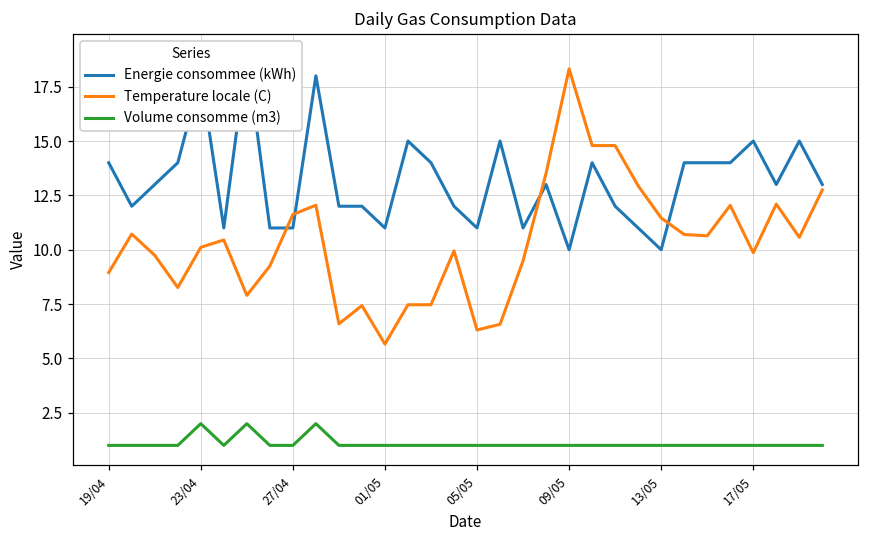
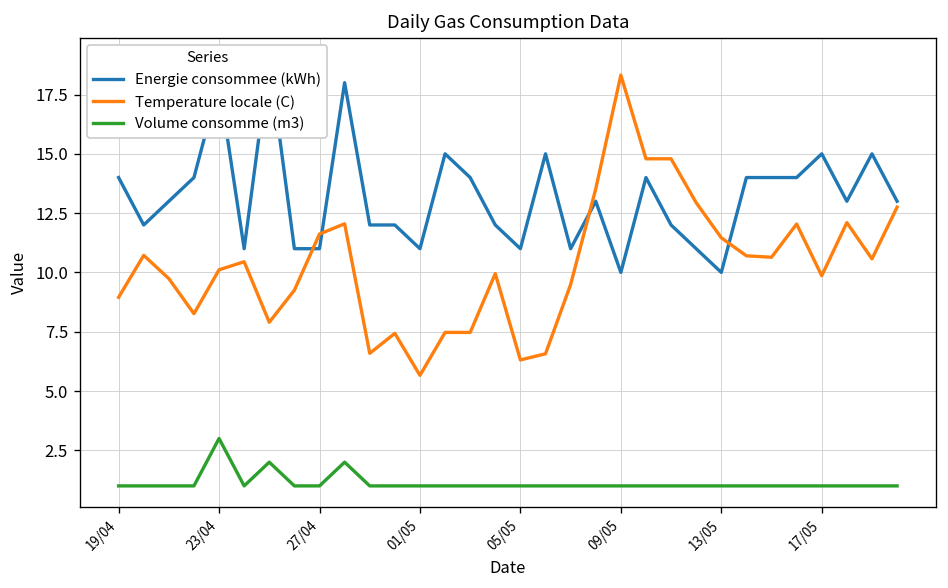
  {
    "Energie consommee (kWh)": {
      "19/04": 14,
      "27/04": 11,
      "01/05": 11,
      "05/05": 11,
      "09/05": 10,
      "13/05": 10,
      "17/05": 15
    },
    "Temperature locale (C)": {
      "19/04": 9,
      "23/04": 10,
      "27/04": 11.6,
      "01/05": 5.7,
      "05/05": 6.3,
      "09/05": 18.3,
      "13/05": 11.5,
      "17/05": 9.9
    },
    "Volume consomme (m3)": {
      "19/04": 1,
-     "23/04": 2,
+     "23/04": 3,
      "27/04": 1,
      "01/05": 1,
      "05/05": 1,
      "09/05": 1,
      "13/05": 1,
      "17/05": 1
    }
  }
